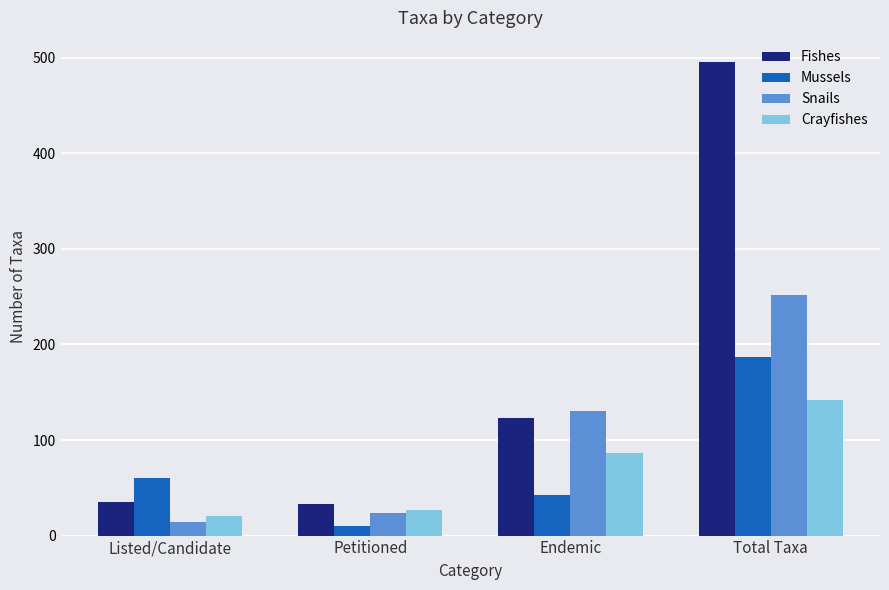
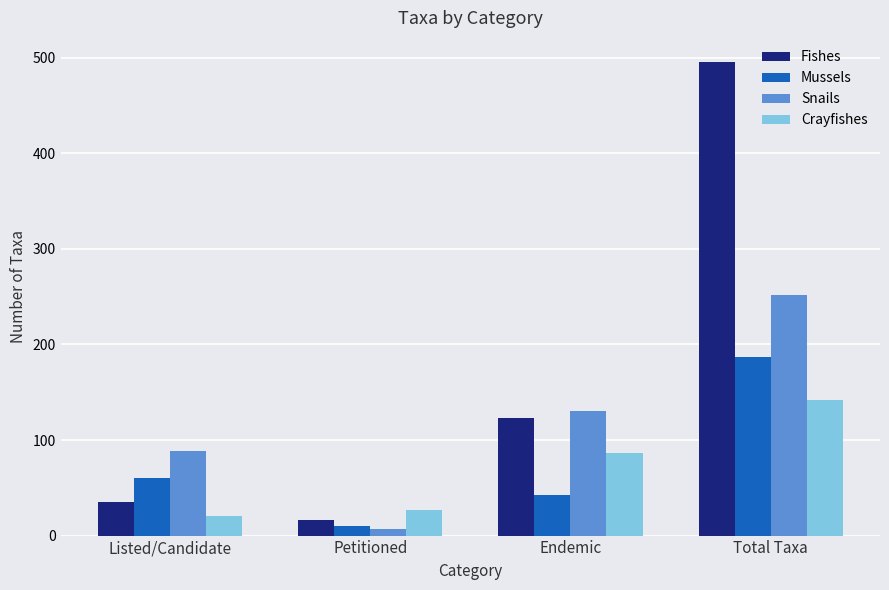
  {
    "Fishes": {
      "Listed/Candidate": 40,
-     "Petitioned": 30,
+     "Petitioned": 20,
      "Endemic": 120,
      "Total Taxa": 500
    },
    "Mussels": {
      "Listed/Candidate": 60,
      "Petitioned": 10,
      "Endemic": 40,
      "Total Taxa": 190
    },
    "Snails": {
-     "Listed/Candidate": 10,
-     "Petitioned": 20,
+     "Listed/Candidate": 90,
+     "Petitioned": 10,
      "Endemic": 130,
      "Total Taxa": 250
    },
    "Crayfishes": {
      "Listed/Candidate": 20,
      "Petitioned": 30,
      "Endemic": 90,
      "Total Taxa": 140
    }
  }
